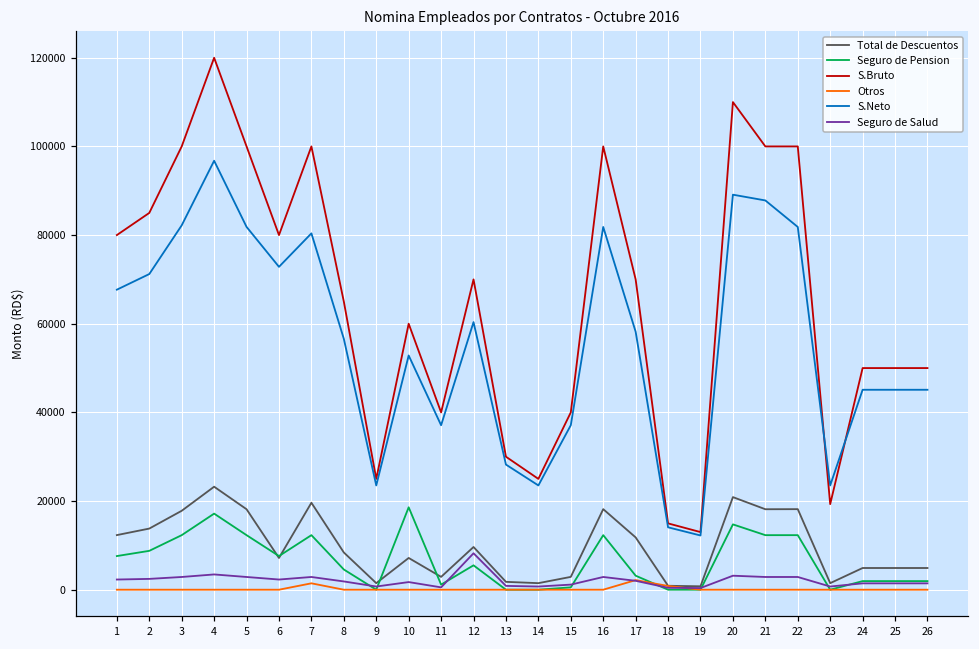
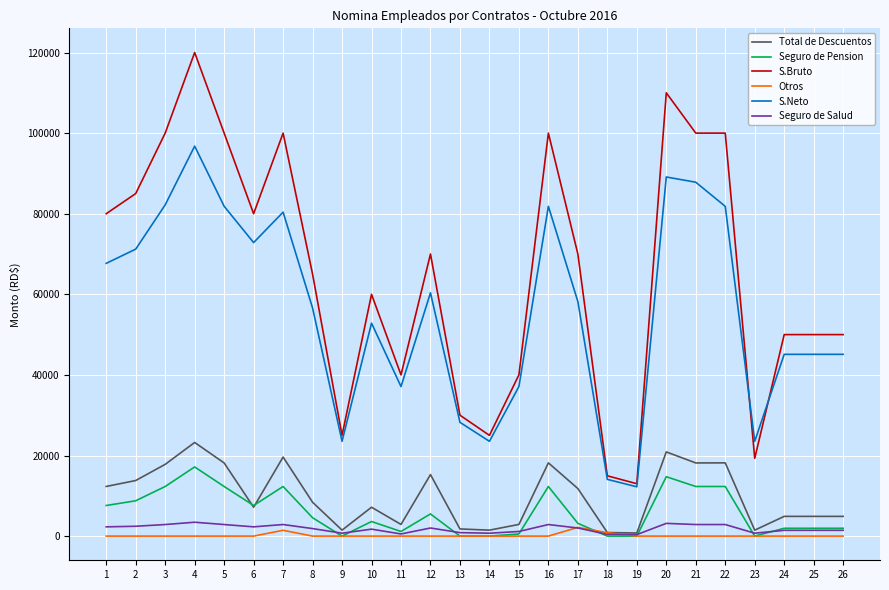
  {
    "Total de Descuentos": {
      "1": 12000,
      "2": 14000,
      "3": 18000,
      "4": 23000,
      "5": 18000,
      "7": 20000,
      "8": 8000,
      "9": 1000,
      "10": 7000,
      "11": 3000,
-     "12": 10000,
+     "12": 15000,
      "13": 2000,
      "14": 1000,
      "15": 3000,
      "16": 18000,
      "17": 12000,
      "20": 21000,
      "21": 18000,
      "22": 18000,
      "23": 1000,
      "24": 5000,
      "25": 5000,
      "26": 5000
    },
    "Seguro de Pension": {
      "1": 8000,
      "2": 9000,
      "3": 12000,
      "4": 17000,
      "5": 12000,
      "7": 12000,
      "8": 5000,
-     "10": 19000,
+     "10": 4000,
      "12": 5000,
      "16": 12000,
      "17": 3000,
      "20": 15000,
      "21": 12000,
      "22": 12000
    },
    "S.Bruto": {
      "1": 80000,
      "2": 85000,
      "3": 100000,
      "4": 120000,
      "5": 100000,
      "6": 80000,
      "7": 100000,
      "8": 65000,
      "9": 25000,
      "10": 60000,
      "11": 40000,
      "12": 70000,
      "13": 30000,
      "14": 25000,
      "15": 40000,
      "16": 100000,
      "17": 70000,
      "18": 15000,
      "19": 13000,
      "20": 110000,
      "21": 100000,
      "22": 100000,
      "23": 19000,
      "24": 50000,
      "25": 50000,
      "26": 50000
    },
    "Otros": {
      "1": 0,
      "2": 0,
      "3": 0,
      "4": 0,
      "5": 0,
      "6": 0,
      "7": 1000,
      "8": 0,
      "10": 0,
      "12": 0,
      "16": 0,
      "20": 0,
      "21": 0,
      "22": 0,
      "24": 0,
      "25": 0,
      "26": 0
    },
    "S.Neto": {
      "1": 68000,
      "2": 71000,
      "3": 82000,
      "4": 97000,
      "5": 82000,
      "6": 73000,
      "7": 80000,
      "8": 57000,
      "9": 24000,
      "10": 53000,
      "11": 37000,
      "12": 60000,
      "13": 28000,
      "14": 24000,
      "15": 37000,
      "16": 82000,
      "17": 58000,
      "18": 14000,
      "19": 12000,
      "20": 89000,
      "21": 88000,
      "22": 82000,
      "23": 24000,
      "24": 45000,
      "25": 45000,
      "26": 45000
    },
    "Seguro de Salud": {
      "1": 2000,
      "2": 2000,
      "3": 3000,
      "4": 3000,
      "5": 3000,
      "6": 2000,
      "7": 3000,
      "8": 2000,
      "9": 1000,
      "10": 2000,
-     "12": 8000,
+     "12": 2000,
      "13": 1000,
      "14": 1000,
      "16": 3000,
      "20": 3000,
      "21": 3000,
      "22": 3000,
      "23": 1000
    }
  }
